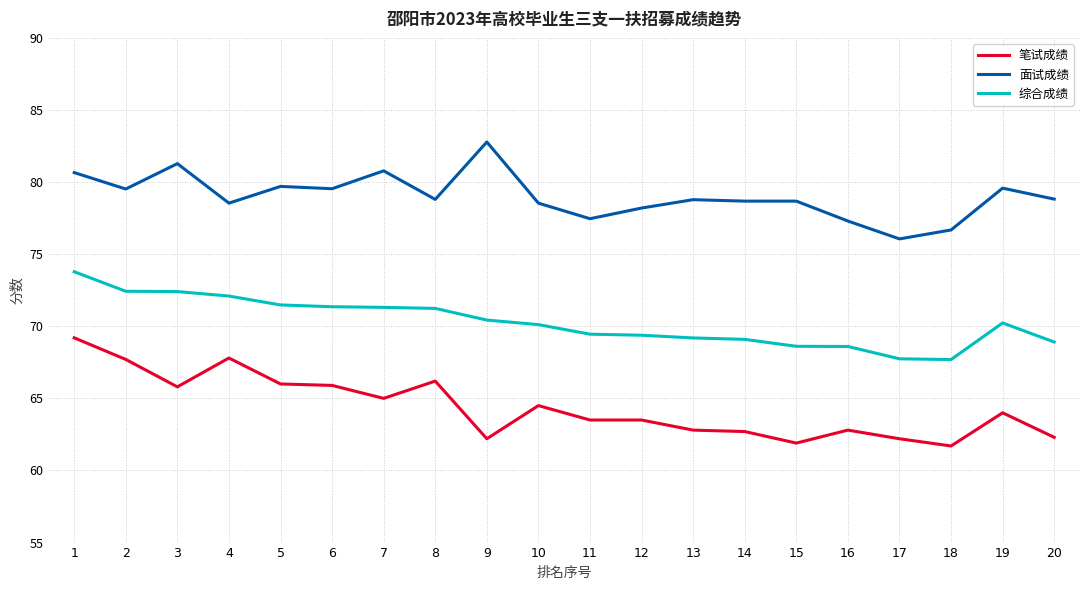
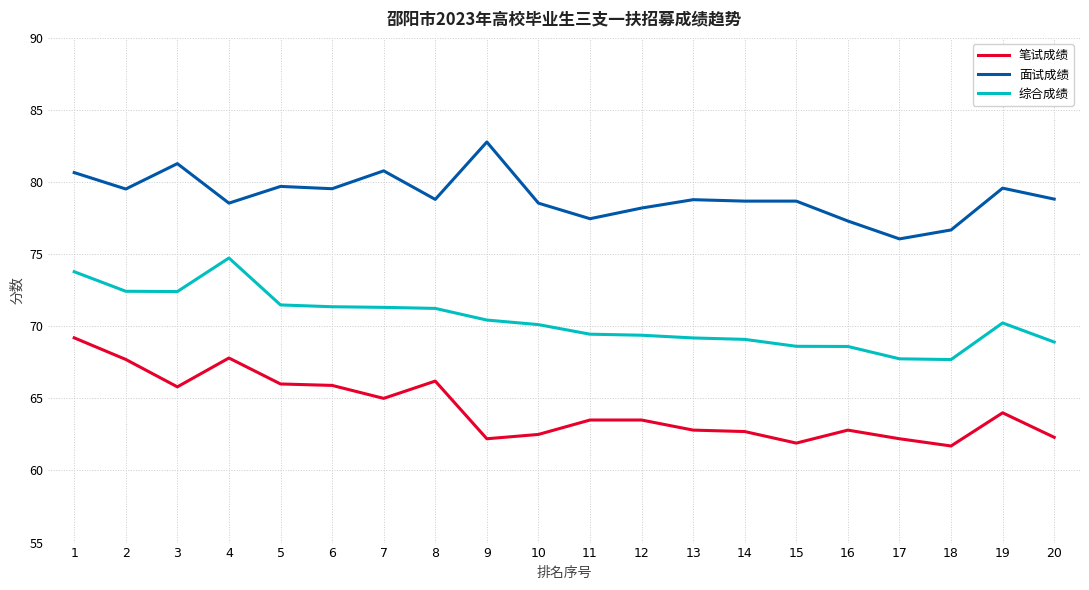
  {
    "笔试成绩": {
      "1": 69.2,
      "2": 67.7,
      "3": 65.8,
      "4": 67.8,
      "5": 66.0,
      "6": 65.9,
      "7": 65.0,
      "8": 66.2,
      "9": 62.2,
-     "10": 64.5,
+     "10": 62.5,
      "11": 63.5,
      "12": 63.5,
      "13": 62.8,
      "14": 62.7,
      "15": 61.9,
      "16": 62.8,
      "17": 62.2,
      "18": 61.7,
      "19": 64.0,
      "20": 62.3
    },
    "面试成绩": {
      "1": 80.7,
      "2": 79.5,
      "3": 81.3,
      "4": 78.5,
      "5": 79.7,
      "6": 79.5,
      "7": 80.8,
      "8": 78.8,
      "9": 82.8,
      "10": 78.5,
      "11": 77.5,
      "12": 78.2,
      "13": 78.8,
      "14": 78.7,
      "15": 78.7,
      "16": 77.3,
      "17": 76.1,
      "18": 76.7,
      "19": 79.6,
      "20": 78.8
    },
    "综合成绩": {
      "1": 73.8,
      "2": 72.4,
      "3": 72.4,
-     "4": 72.1,
+     "4": 74.7,
      "5": 71.5,
      "6": 71.4,
      "7": 71.3,
      "8": 71.2,
      "9": 70.4,
      "10": 70.1,
      "11": 69.5,
      "12": 69.4,
      "13": 69.2,
      "14": 69.1,
      "15": 68.6,
      "16": 68.6,
      "17": 67.7,
      "18": 67.7,
      "19": 70.2,
      "20": 68.9
    }
  }
